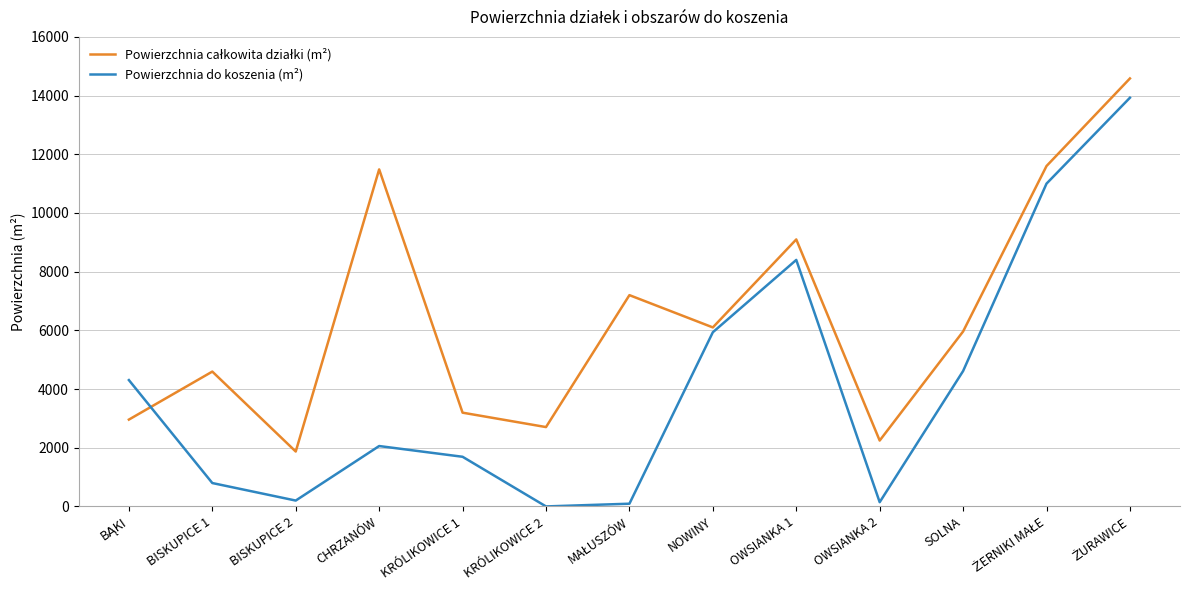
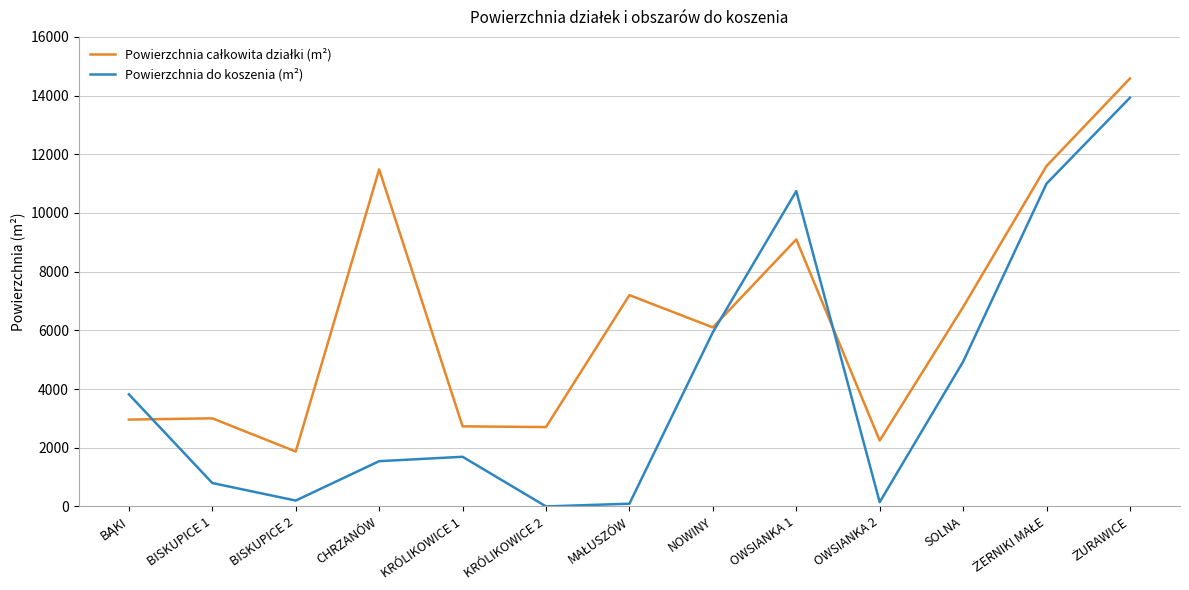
  {
    "Powierzchnia całkowita działki (m²)": {
      "BĄKI": 3000,
-     "BISKUPICE 1": 4600,
+     "BISKUPICE 1": 3000,
      "BISKUPICE 2": 1900,
      "CHRZANÓW": 11500,
-     "KRÓLIKOWICE 1": 3200,
+     "KRÓLIKOWICE 1": 2700,
      "KRÓLIKOWICE 2": 2700,
      "MAŁUSZÓW": 7200,
      "NOWINY": 6100,
      "OWSIANKA 1": 9100,
      "OWSIANKA 2": 2200,
-     "SOLNA": 6000,
+     "SOLNA": 6800,
      "ŻERNIKI MAŁE": 11600,
      "ŻURAWICE": 14600
    },
    "Powierzchnia do koszenia (m²)": {
-     "BĄKI": 4300,
+     "BĄKI": 3800,
      "BISKUPICE 1": 800,
      "BISKUPICE 2": 200,
-     "CHRZANÓW": 2100,
+     "CHRZANÓW": 1500,
      "KRÓLIKOWICE 1": 1700,
      "KRÓLIKOWICE 2": 0,
      "MAŁUSZÓW": 100,
      "NOWINY": 5900,
-     "OWSIANKA 1": 8400,
+     "OWSIANKA 1": 10700,
      "OWSIANKA 2": 100,
-     "SOLNA": 4600,
+     "SOLNA": 4900,
      "ŻERNIKI MAŁE": 11000,
      "ŻURAWICE": 13900
    }
  }
